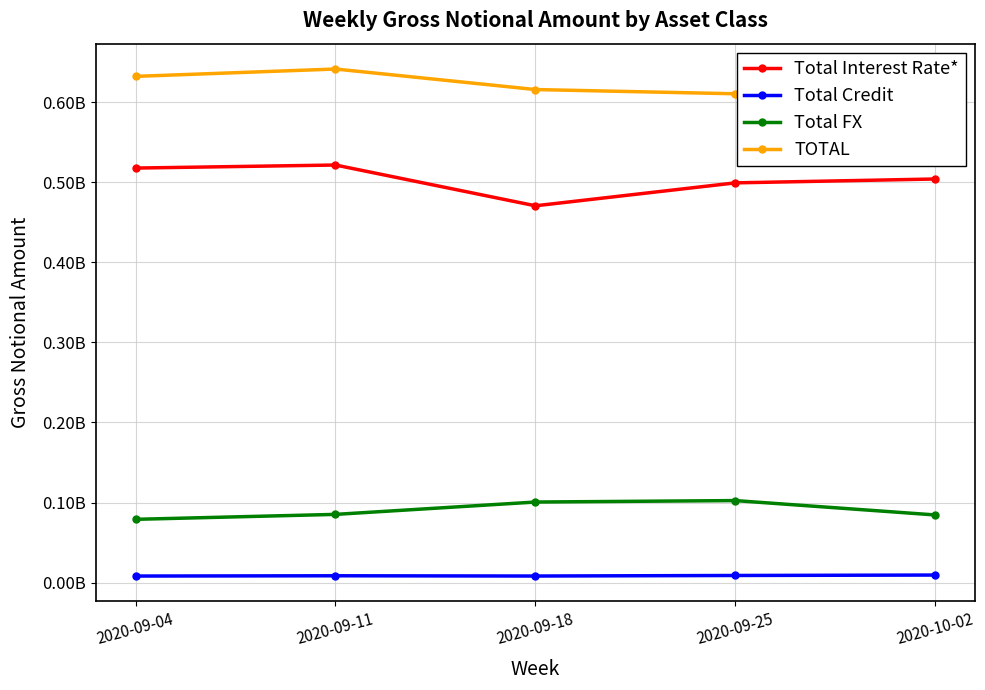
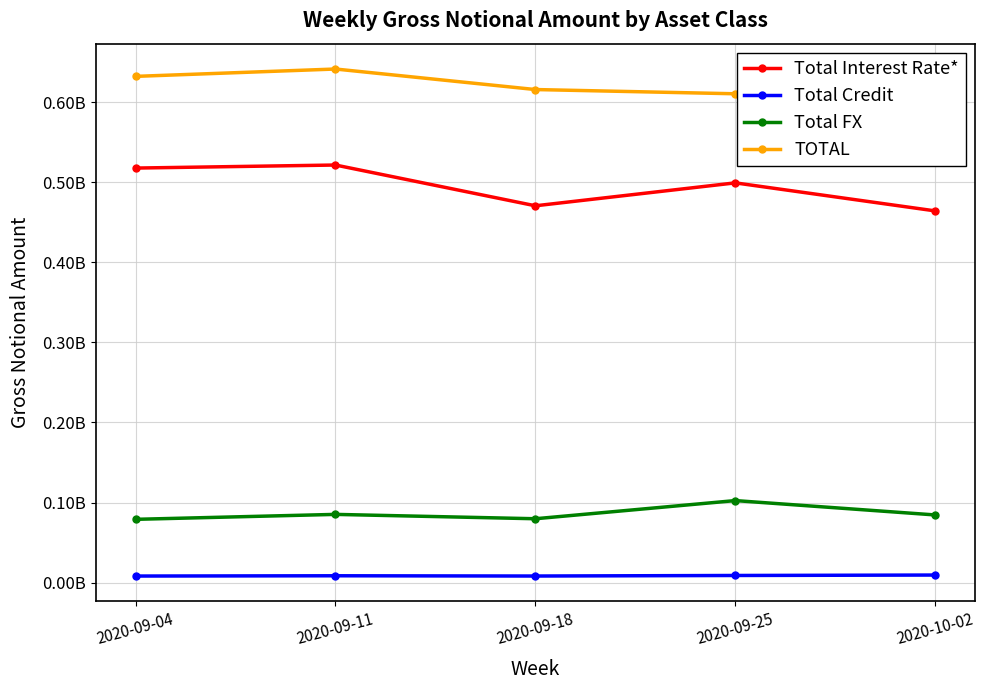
  {
    "Total Interest Rate*": {
      "2020-09-04": 520000000,
      "2020-09-11": 520000000,
      "2020-09-18": 470000000,
      "2020-09-25": 500000000,
-     "2020-10-02": 500000000
+     "2020-10-02": 460000000
    },
    "Total Credit": {
      "2020-09-04": 10000000,
      "2020-09-11": 10000000,
      "2020-09-18": 10000000,
      "2020-09-25": 10000000,
      "2020-10-02": 10000000
    },
    "Total FX": {
      "2020-09-04": 80000000,
      "2020-09-11": 90000000,
-     "2020-09-18": 100000000,
+     "2020-09-18": 80000000,
      "2020-09-25": 100000000,
      "2020-10-02": 80000000
    },
    "TOTAL": {
      "2020-09-04": 630000000,
      "2020-09-11": 640000000,
      "2020-09-18": 620000000,
      "2020-09-25": 610000000
    }
  }
